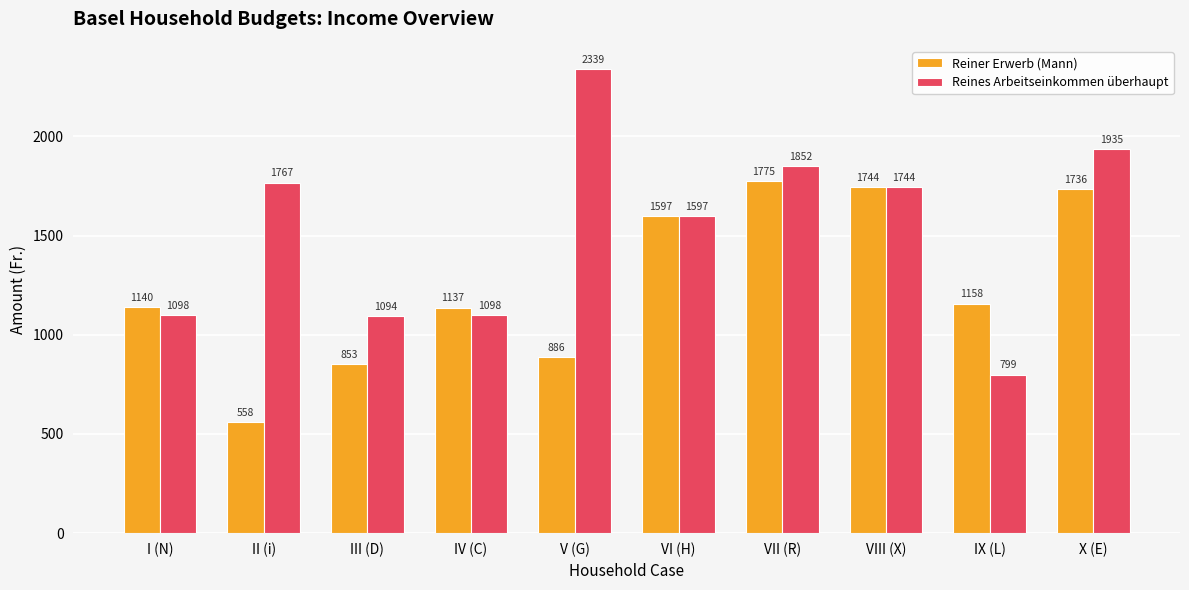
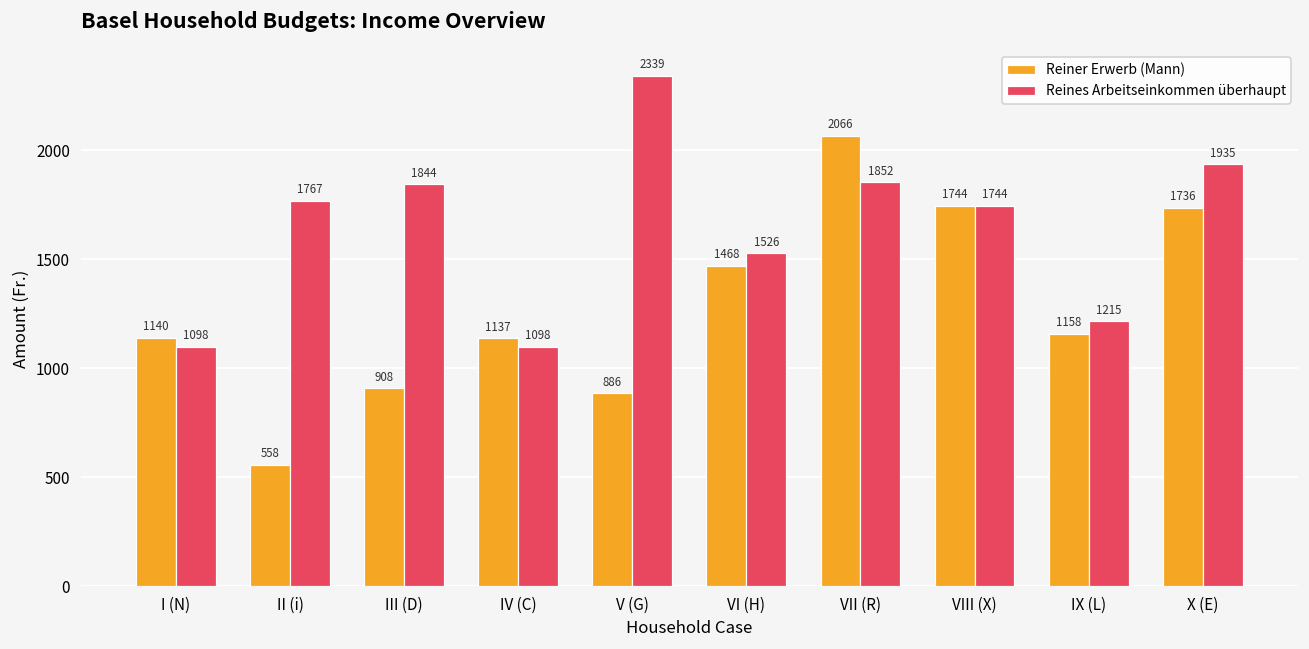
  {
    "Reiner Erwerb (Mann)": {
      "I (N)": 1140,
      "II (i)": 558,
-     "III (D)": 853,
+     "III (D)": 908,
      "IV (C)": 1137,
      "V (G)": 886,
-     "VI (H)": 1597,
-     "VII (R)": 1775,
+     "VI (H)": 1468,
+     "VII (R)": 2066,
      "VIII (X)": 1744,
      "IX (L)": 1158,
      "X (E)": 1736
    },
    "Reines Arbeitseinkommen überhaupt": {
      "I (N)": 1098,
      "II (i)": 1767,
-     "III (D)": 1094,
+     "III (D)": 1844,
      "IV (C)": 1098,
      "V (G)": 2339,
-     "VI (H)": 1597,
+     "VI (H)": 1526,
      "VII (R)": 1852,
      "VIII (X)": 1744,
-     "IX (L)": 799,
+     "IX (L)": 1215,
      "X (E)": 1935
    }
  }
